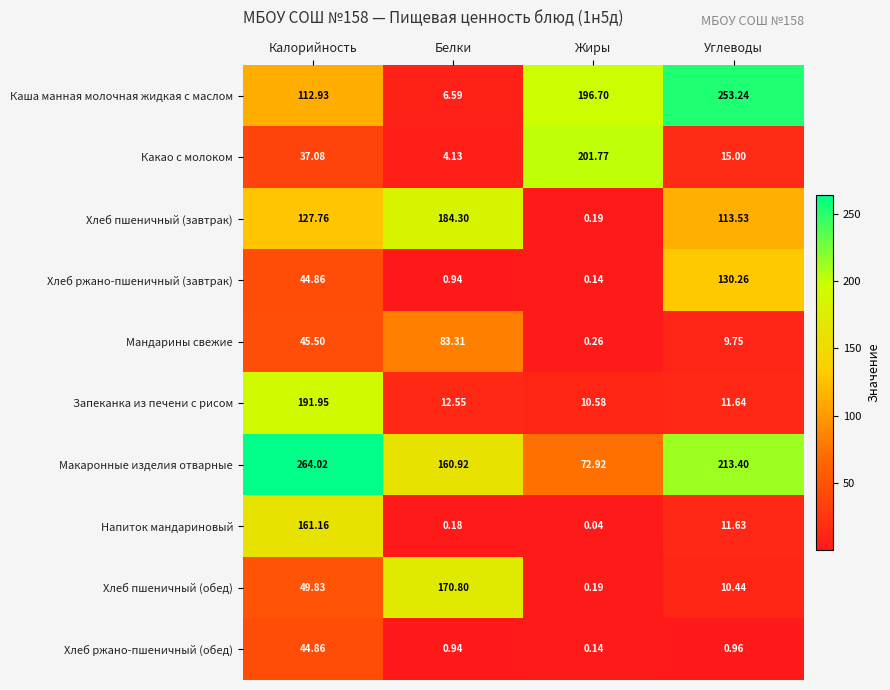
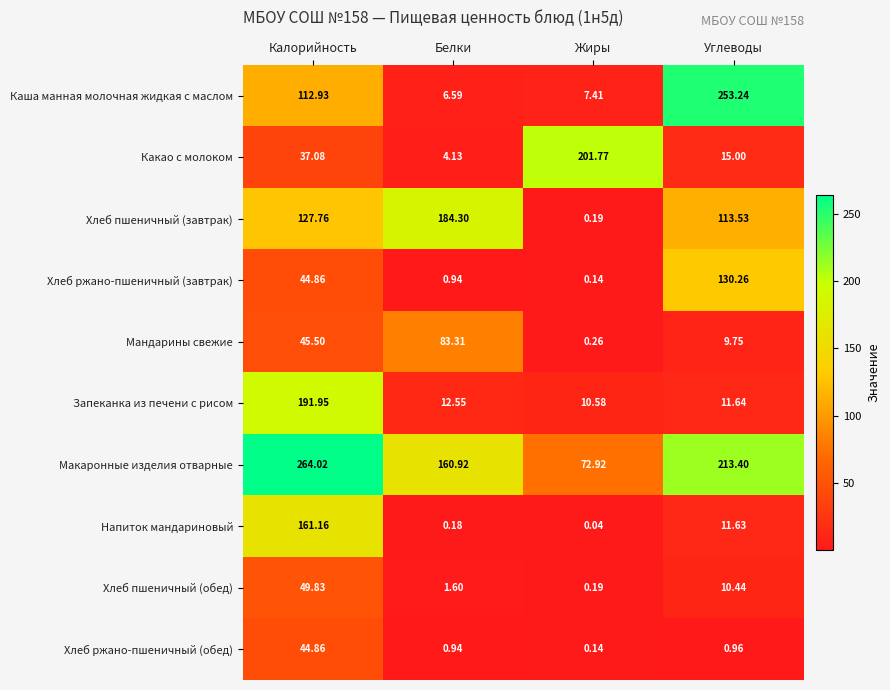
  {
    "Каша манная молочная жидкая с маслом": {
      "Калорийность": 112.93,
      "Белки": 6.59,
-     "Жиры": 196.70,
+     "Жиры": 7.41,
      "Углеводы": 253.24
    },
    "Какао с молоком": {
      "Калорийность": 37.08,
      "Белки": 4.13,
      "Жиры": 201.77,
      "Углеводы": 15.00
    },
    "Хлеб пшеничный (завтрак)": {
      "Калорийность": 127.76,
      "Белки": 184.30,
      "Жиры": 0.19,
      "Углеводы": 113.53
    },
    "Хлеб ржано-пшеничный (завтрак)": {
      "Калорийность": 44.86,
      "Белки": 0.94,
      "Жиры": 0.14,
      "Углеводы": 130.26
    },
    "Мандарины свежие": {
      "Калорийность": 45.50,
      "Белки": 83.31,
      "Жиры": 0.26,
      "Углеводы": 9.75
    },
    "Запеканка из печени с рисом": {
      "Калорийность": 191.95,
      "Белки": 12.55,
      "Жиры": 10.58,
      "Углеводы": 11.64
    },
    "Макаронные изделия отварные": {
      "Калорийность": 264.02,
      "Белки": 160.92,
      "Жиры": 72.92,
      "Углеводы": 213.40
    },
    "Напиток мандариновый": {
      "Калорийность": 161.16,
      "Белки": 0.18,
      "Жиры": 0.04,
      "Углеводы": 11.63
    },
    "Хлеб пшеничный (обед)": {
      "Калорийность": 49.83,
-     "Белки": 170.80,
+     "Белки": 1.60,
      "Жиры": 0.19,
      "Углеводы": 10.44
    },
    "Хлеб ржано-пшеничный (обед)": {
      "Калорийность": 44.86,
      "Белки": 0.94,
      "Жиры": 0.14,
      "Углеводы": 0.96
    }
  }
